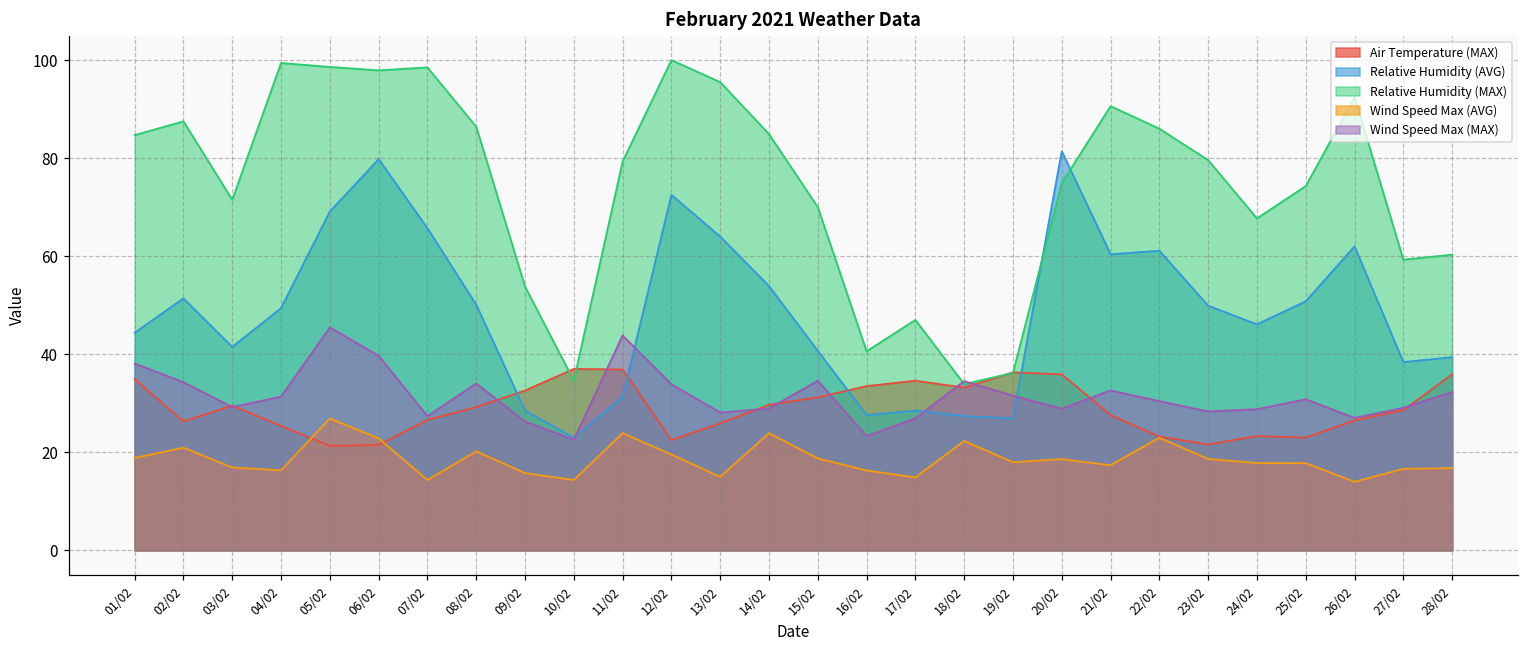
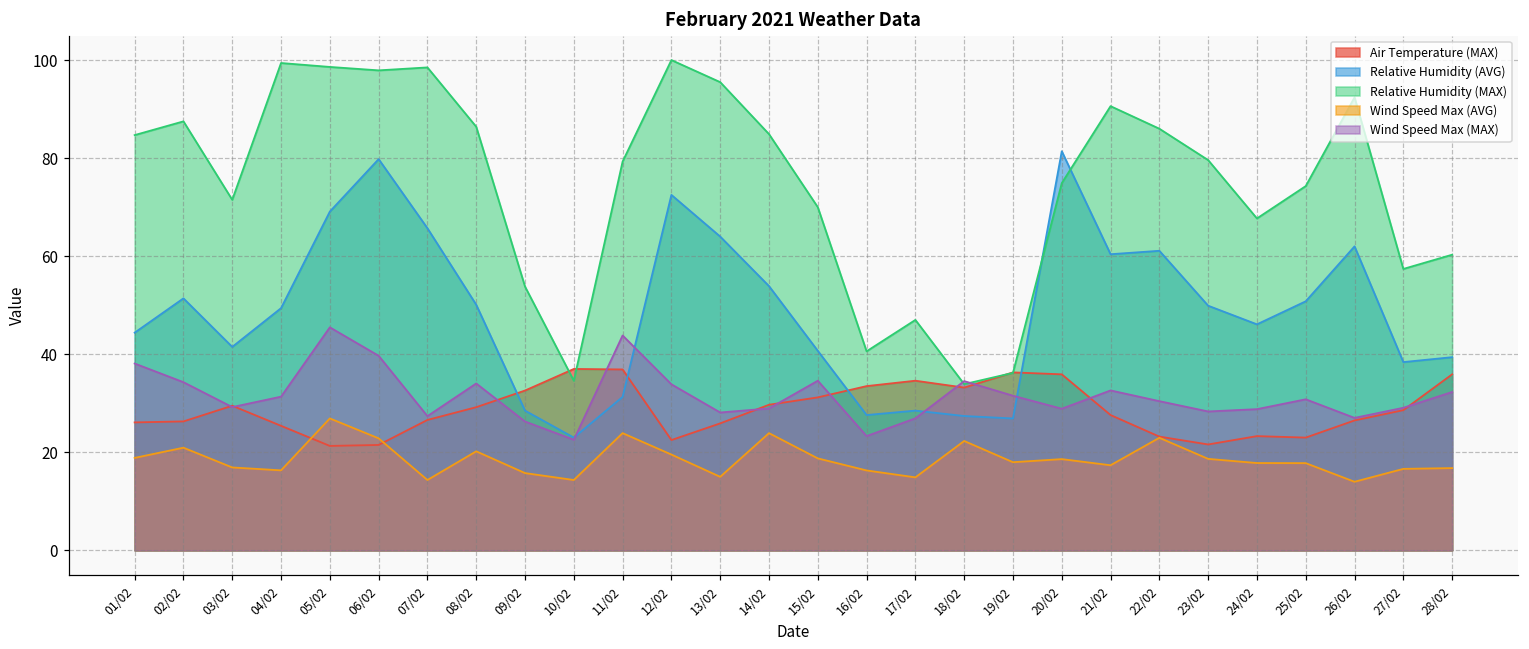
  {
    "Air Temperature (MAX)": {
-     "01/02": 35,
+     "01/02": 26,
      "02/02": 26,
      "04/02": 25,
      "05/02": 21,
      "06/02": 22,
      "07/02": 27,
      "08/02": 29,
      "09/02": 33,
      "10/02": 37,
      "11/02": 37,
      "12/02": 23,
      "13/02": 26,
      "14/02": 30,
      "15/02": 31,
      "16/02": 34,
      "17/02": 35,
      "18/02": 33,
      "20/02": 36,
      "21/02": 28,
      "23/02": 22,
      "24/02": 23,
      "25/02": 23,
      "28/02": 36
    },
    "Relative Humidity (AVG)": {
      "01/02": 44,
      "02/02": 51,
      "03/02": 42,
      "04/02": 49,
      "05/02": 69,
      "06/02": 80,
      "07/02": 66,
      "08/02": 50,
      "09/02": 29,
      "11/02": 31,
      "12/02": 73,
      "13/02": 64,
      "14/02": 54,
      "15/02": 41,
      "16/02": 28,
      "17/02": 29,
      "18/02": 27,
      "19/02": 27,
      "20/02": 81,
      "21/02": 60,
      "22/02": 61,
      "23/02": 50,
      "24/02": 46,
      "25/02": 51,
      "26/02": 62,
      "27/02": 38,
      "28/02": 39
    },
    "Relative Humidity (MAX)": {
      "01/02": 85,
      "02/02": 88,
      "03/02": 72,
      "04/02": 99,
      "05/02": 99,
      "06/02": 98,
      "07/02": 99,
      "08/02": 86,
      "09/02": 54,
      "10/02": 35,
      "11/02": 79,
      "12/02": 100,
      "13/02": 96,
      "14/02": 85,
      "15/02": 70,
      "16/02": 41,
      "17/02": 47,
      "18/02": 34,
      "20/02": 75,
      "21/02": 91,
      "22/02": 86,
      "23/02": 80,
      "24/02": 68,
      "25/02": 74,
-     "27/02": 59,
+     "27/02": 57,
      "28/02": 60
    },
    "Wind Speed Max (AVG)": {
      "01/02": 19,
      "02/02": 21,
      "03/02": 17,
      "04/02": 16,
      "05/02": 27,
      "06/02": 23,
      "07/02": 14,
      "08/02": 20,
      "09/02": 16,
      "10/02": 14,
      "11/02": 24,
      "12/02": 20,
      "13/02": 15,
      "14/02": 24,
      "15/02": 19,
      "16/02": 16,
      "17/02": 15,
      "18/02": 22,
      "19/02": 18,
      "20/02": 19,
      "21/02": 17,
      "23/02": 19,
      "24/02": 18,
      "25/02": 18,
      "26/02": 14,
      "27/02": 17,
      "28/02": 17
    },
    "Wind Speed Max (MAX)": {
      "01/02": 38,
      "02/02": 34,
      "04/02": 31,
      "05/02": 45,
      "06/02": 40,
      "07/02": 27,
      "08/02": 34,
      "09/02": 26,
      "11/02": 44,
      "12/02": 34,
      "13/02": 28,
      "14/02": 29,
      "15/02": 35,
      "16/02": 23,
      "17/02": 27,
      "18/02": 35,
      "19/02": 32,
      "20/02": 29,
      "21/02": 33,
      "22/02": 30,
      "23/02": 28,
      "24/02": 29,
      "25/02": 31,
      "28/02": 32
    }
  }
